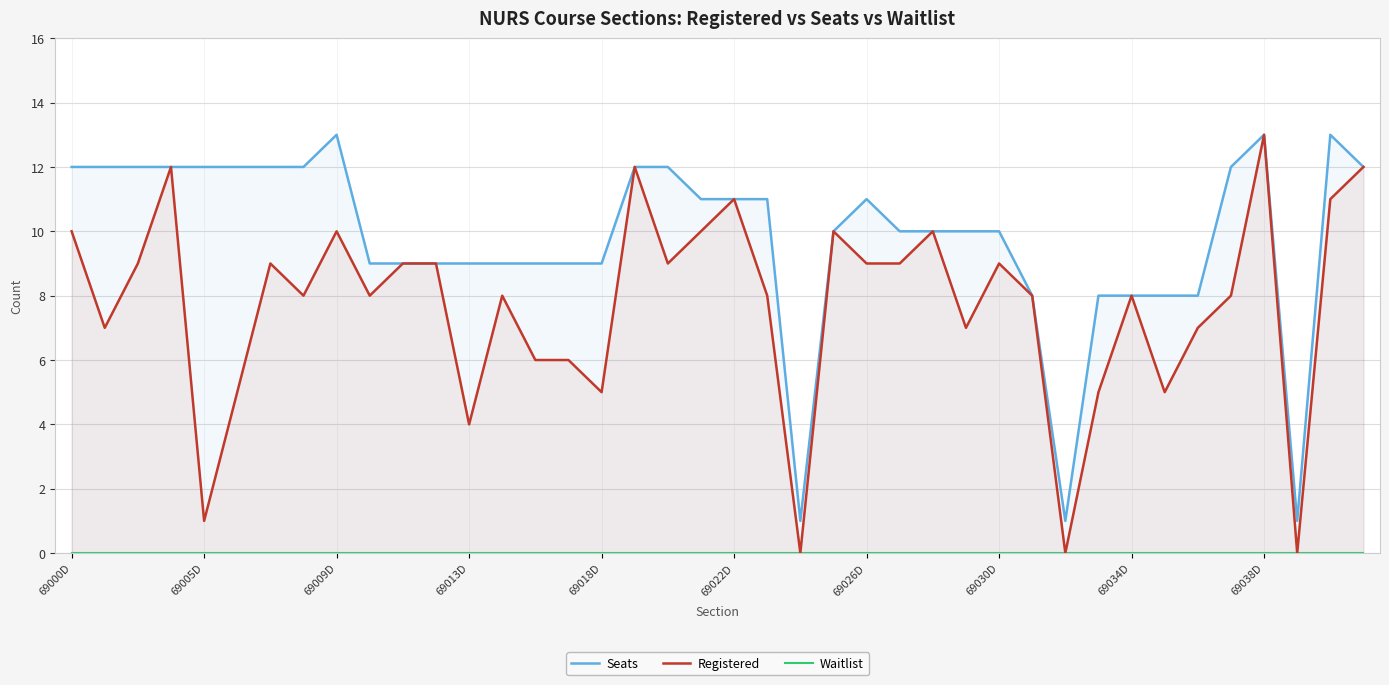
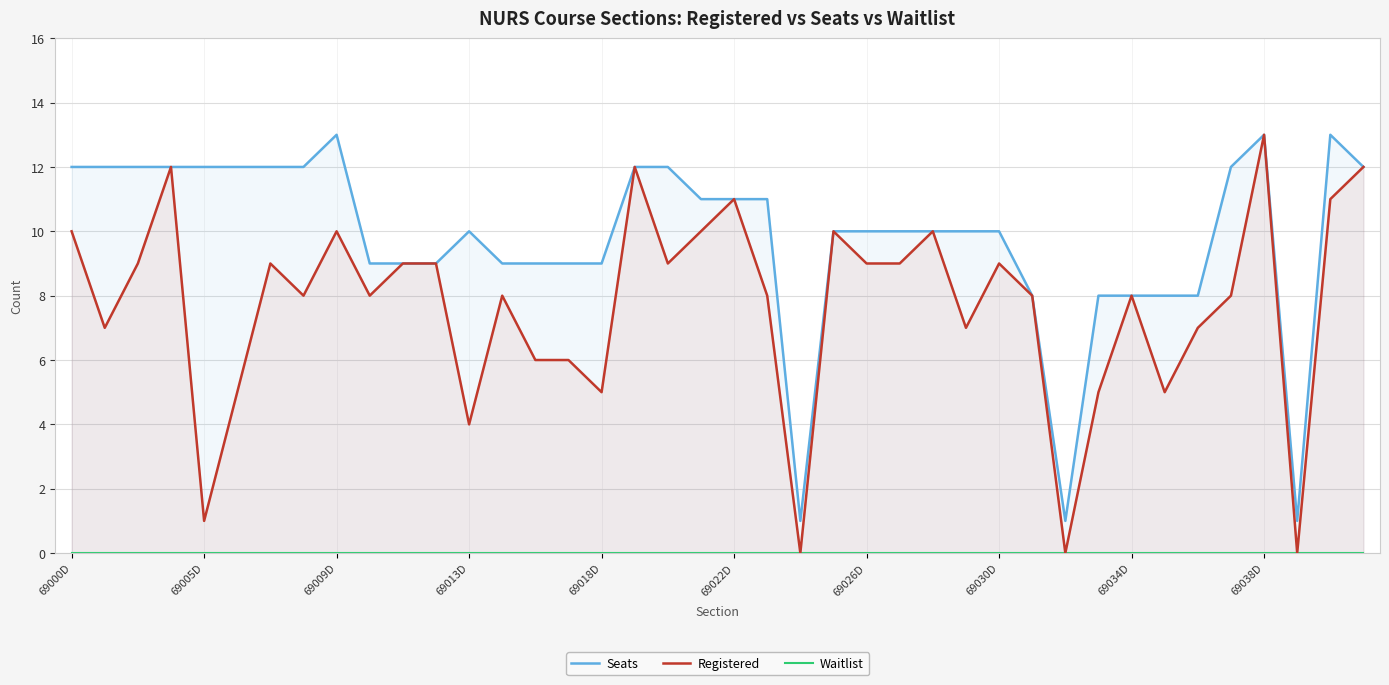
  {
    "Seats": {
      "69000D": 12,
      "69005D": 12,
      "69009D": 13,
-     "69013D": 9,
+     "69013D": 10,
      "69018D": 9,
-     "69026D": 11,
+     "69026D": 10,
      "69030D": 10
    },
    "Registered": {
      "69000D": 10,
      "69005D": 1,
      "69009D": 10,
      "69013D": 4,
      "69018D": 5,
      "69026D": 9,
      "69030D": 9
    },
    "Waitlist": {
      "69000D": 0,
      "69005D": 0,
      "69009D": 0,
      "69013D": 0,
      "69018D": 0,
      "69022D": 0,
      "69026D": 0,
      "69030D": 0,
      "69034D": 0,
      "69038D": 0
    }
  }
